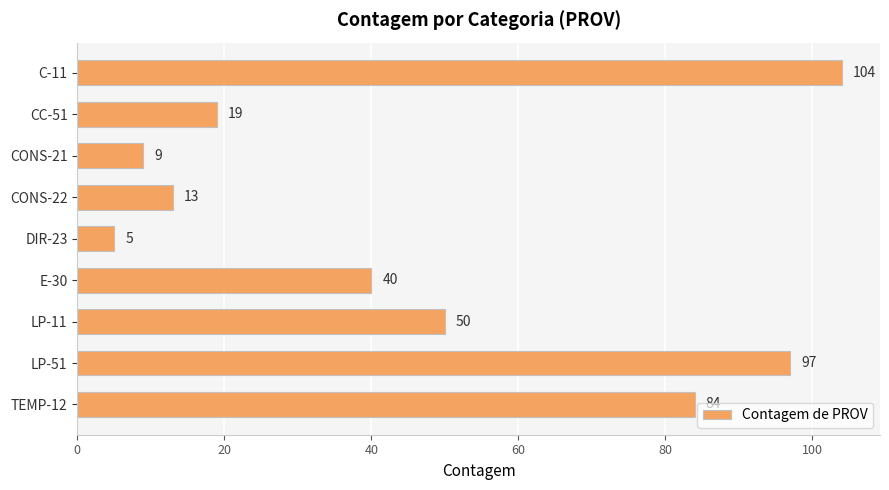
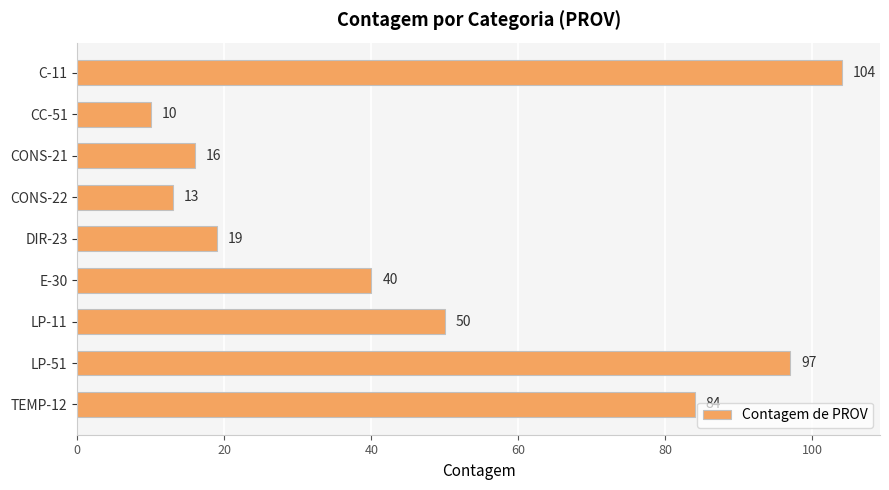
  {
    "C-11": 104,
-   "CC-51": 19,
-   "CONS-21": 9,
+   "CC-51": 10,
+   "CONS-21": 16,
    "CONS-22": 13,
-   "DIR-23": 5,
+   "DIR-23": 19,
    "E-30": 40,
    "LP-11": 50,
    "LP-51": 97
  }
